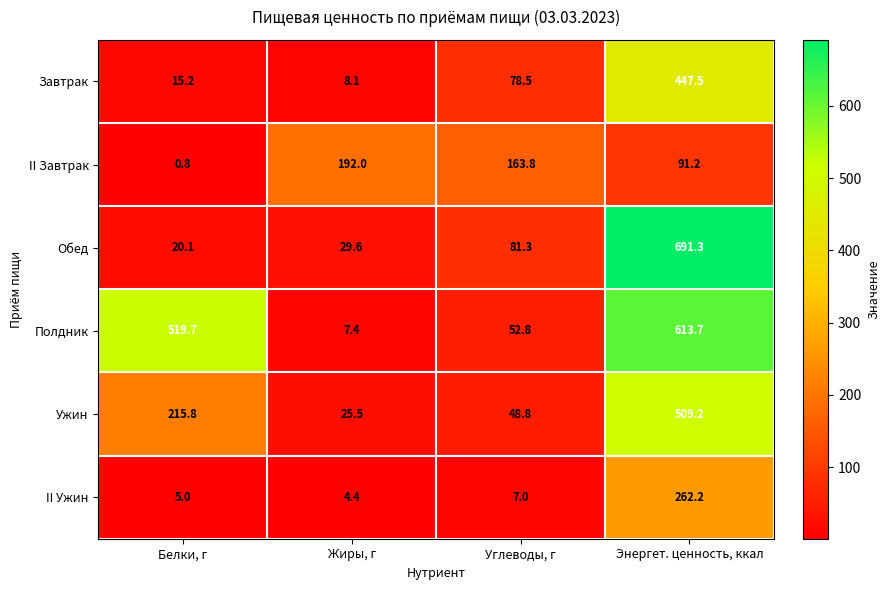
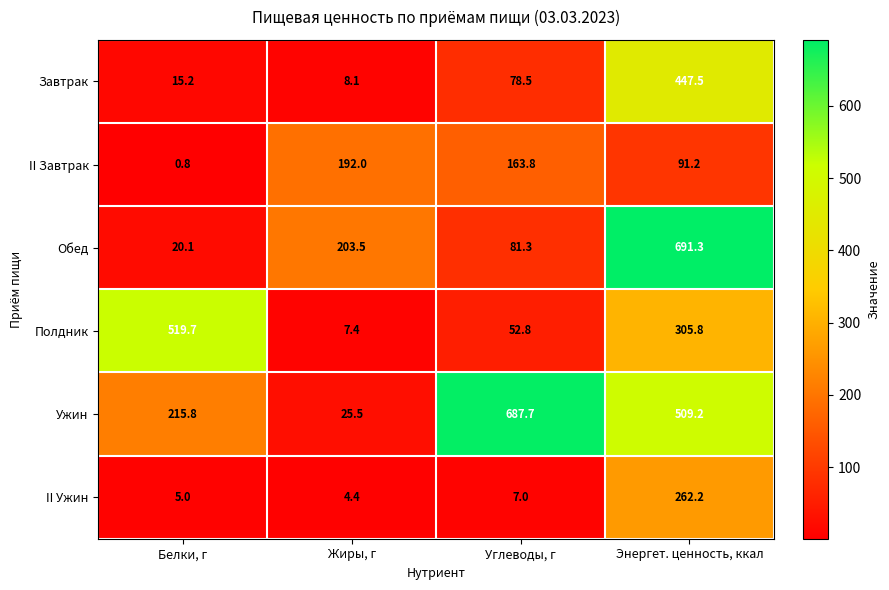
  {
    "Завтрак": {
      "Белки, г": 15.2,
      "Жиры, г": 8.1,
      "Углеводы, г": 78.5,
      "Энергет. ценность, ккал": 447.5
    },
    "II Завтрак": {
      "Белки, г": 0.8,
      "Жиры, г": 192.0,
      "Углеводы, г": 163.8,
      "Энергет. ценность, ккал": 91.2
    },
    "Обед": {
      "Белки, г": 20.1,
-     "Жиры, г": 29.6,
+     "Жиры, г": 203.5,
      "Углеводы, г": 81.3,
      "Энергет. ценность, ккал": 691.3
    },
    "Полдник": {
      "Белки, г": 519.7,
      "Жиры, г": 7.4,
      "Углеводы, г": 52.8,
-     "Энергет. ценность, ккал": 613.7
+     "Энергет. ценность, ккал": 305.8
    },
    "Ужин": {
      "Белки, г": 215.8,
      "Жиры, г": 25.5,
-     "Углеводы, г": 48.8,
+     "Углеводы, г": 687.7,
      "Энергет. ценность, ккал": 509.2
    },
    "II Ужин": {
      "Белки, г": 5.0,
      "Жиры, г": 4.4,
      "Углеводы, г": 7.0,
      "Энергет. ценность, ккал": 262.2
    }
  }
